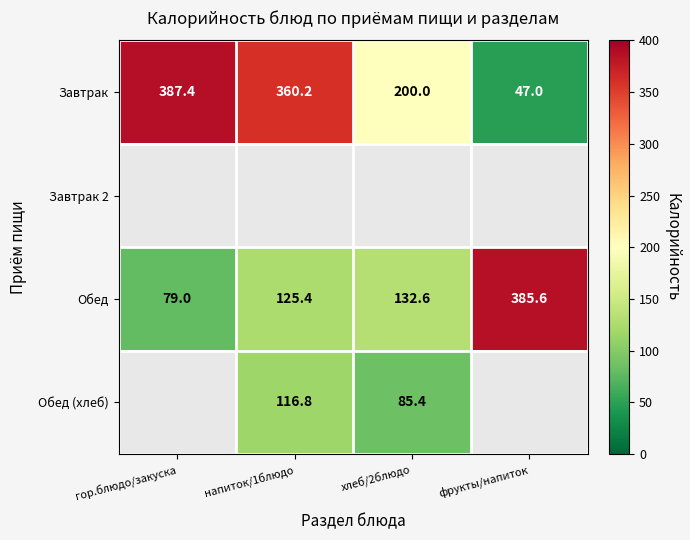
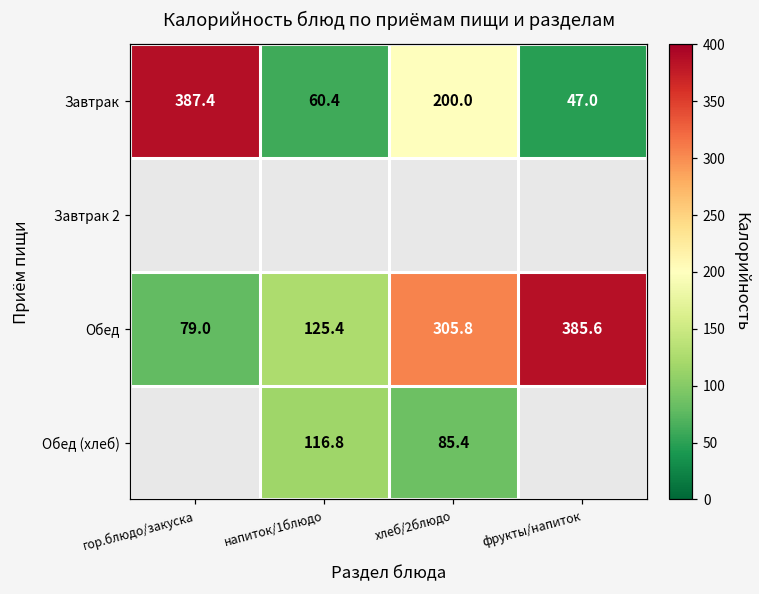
  {
    "Завтрак": {
      "гор.блюдо/закуска": 387.4,
-     "напиток/1блюдо": 360.2,
+     "напиток/1блюдо": 60.4,
      "хлеб/2блюдо": 200.0,
      "фрукты/напиток": 47.0
    },
    "Обед": {
      "гор.блюдо/закуска": 79.0,
      "напиток/1блюдо": 125.4,
-     "хлеб/2блюдо": 132.6,
+     "хлеб/2блюдо": 305.8,
      "фрукты/напиток": 385.6
    },
    "Обед (хлеб)": {
      "напиток/1блюдо": 116.8,
      "хлеб/2блюдо": 85.4
    }
  }
